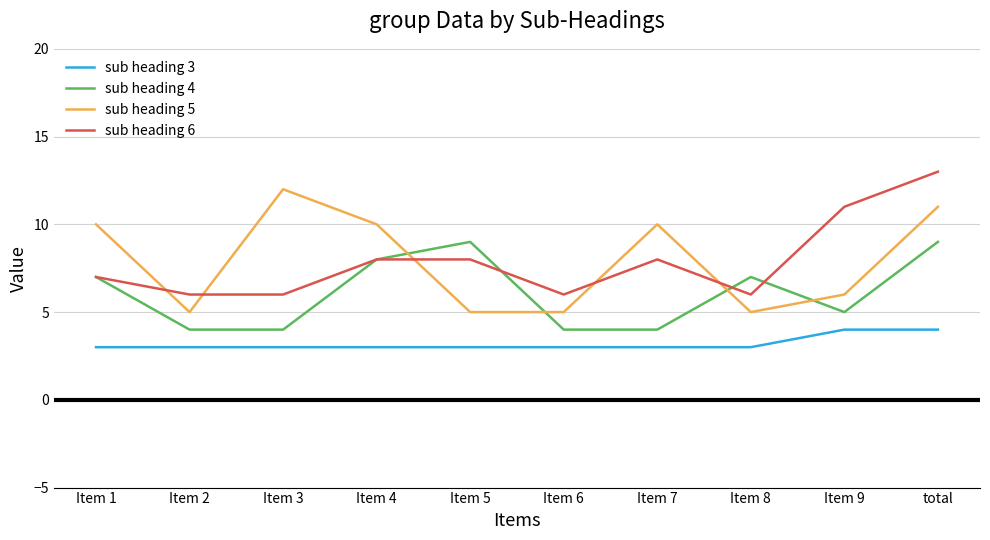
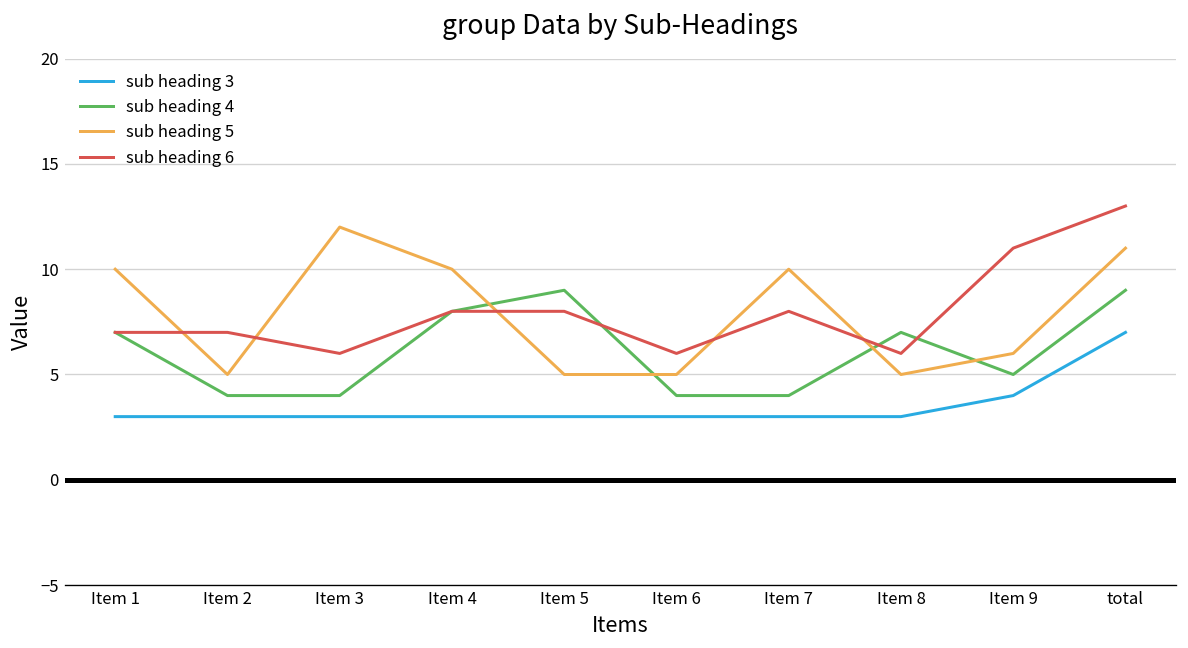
  {
    "sub heading 3": {
      "Item 1": 3,
      "Item 2": 3,
      "Item 3": 3,
      "Item 4": 3,
      "Item 5": 3,
      "Item 6": 3,
      "Item 7": 3,
      "Item 8": 3,
      "Item 9": 4,
-     "total": 4
+     "total": 7
    },
    "sub heading 4": {
      "Item 2": 4,
      "Item 3": 4,
      "Item 5": 9,
      "Item 6": 4,
      "Item 7": 4,
      "Item 8": 7,
      "Item 9": 5,
      "total": 9
    },
    "sub heading 5": {
      "Item 1": 10,
      "Item 2": 5,
      "Item 3": 12,
      "Item 4": 10,
      "Item 5": 5,
      "Item 6": 5,
      "Item 7": 10,
      "Item 8": 5,
      "Item 9": 6,
      "total": 11
    },
    "sub heading 6": {
-     "Item 2": 6,
+     "Item 2": 7,
      "Item 3": 6,
      "Item 5": 8,
      "Item 6": 6,
      "Item 7": 8,
      "Item 8": 6,
      "Item 9": 11,
      "total": 13
    }
  }
